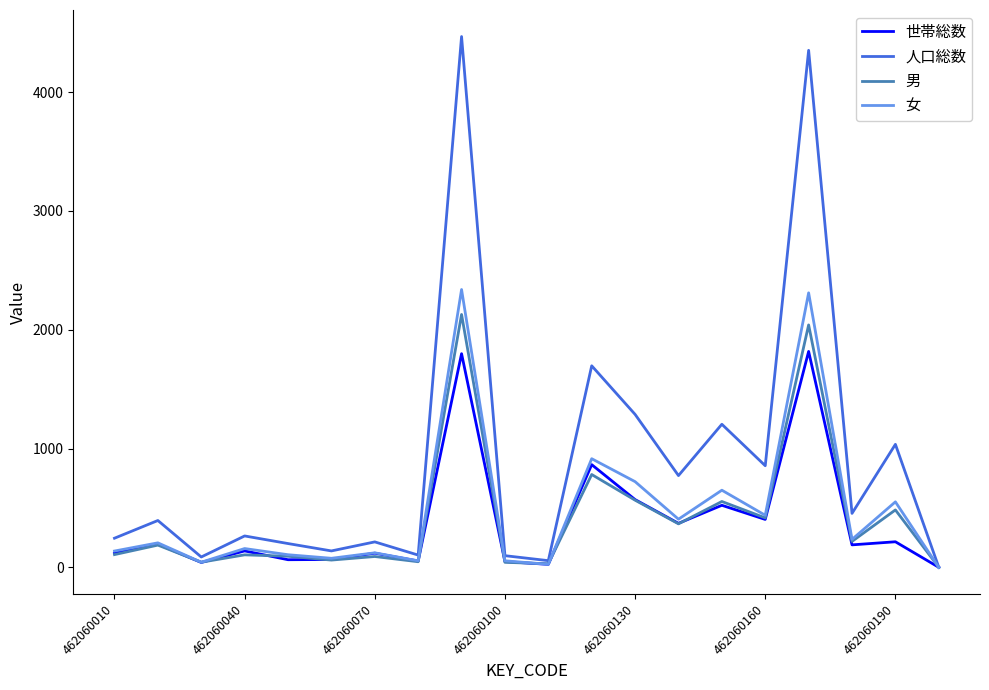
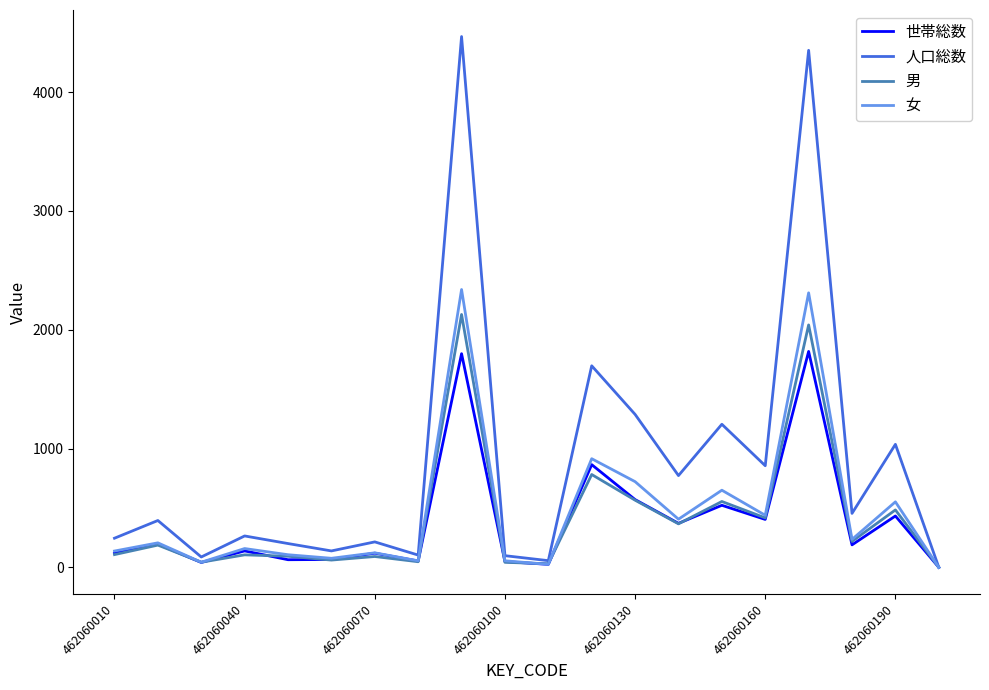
  {
    "世帯総数": {
-     "462060190": 220
+     "462060190": 430
    }
  }
